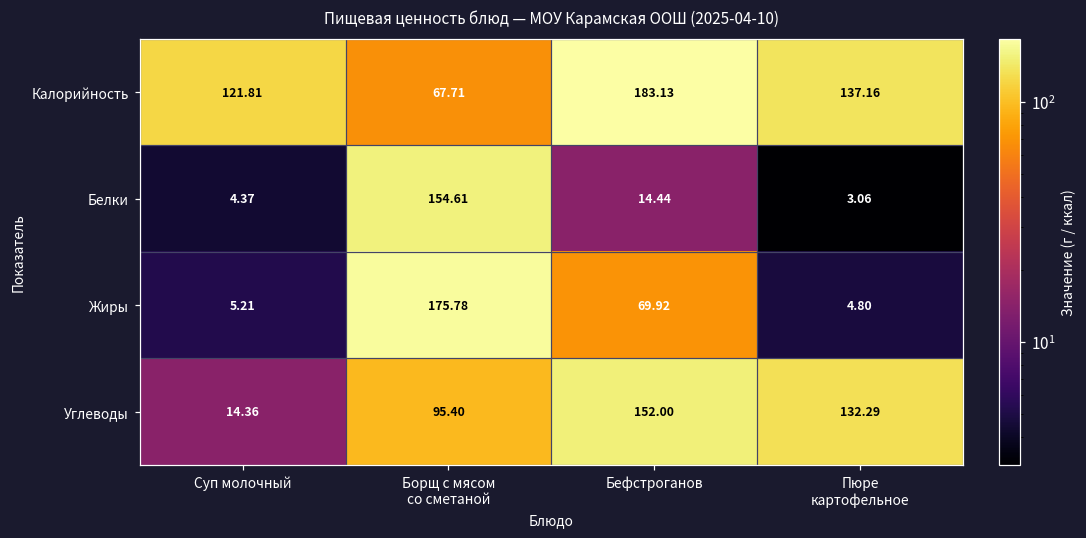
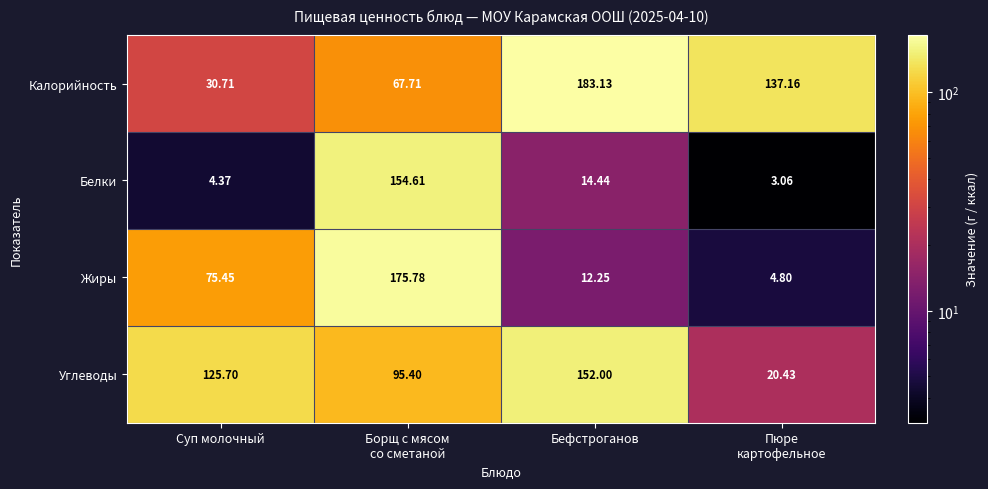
  {
    "Калорийность": {
-     "Суп молочный": 121.81,
+     "Суп молочный": 30.71,
      "Борщ с мясом со сметаной": 67.71,
      "Бефстроганов": 183.13,
      "Пюре картофельное": 137.16
    },
    "Белки": {
      "Суп молочный": 4.37,
      "Борщ с мясом со сметаной": 154.61,
      "Бефстроганов": 14.44,
      "Пюре картофельное": 3.06
    },
    "Жиры": {
-     "Суп молочный": 5.21,
+     "Суп молочный": 75.45,
      "Борщ с мясом со сметаной": 175.78,
-     "Бефстроганов": 69.92,
+     "Бефстроганов": 12.25,
      "Пюре картофельное": 4.80
    },
    "Углеводы": {
-     "Суп молочный": 14.36,
+     "Суп молочный": 125.70,
      "Борщ с мясом со сметаной": 95.40,
      "Бефстроганов": 152.00,
-     "Пюре картофельное": 132.29
+     "Пюре картофельное": 20.43
    }
  }
